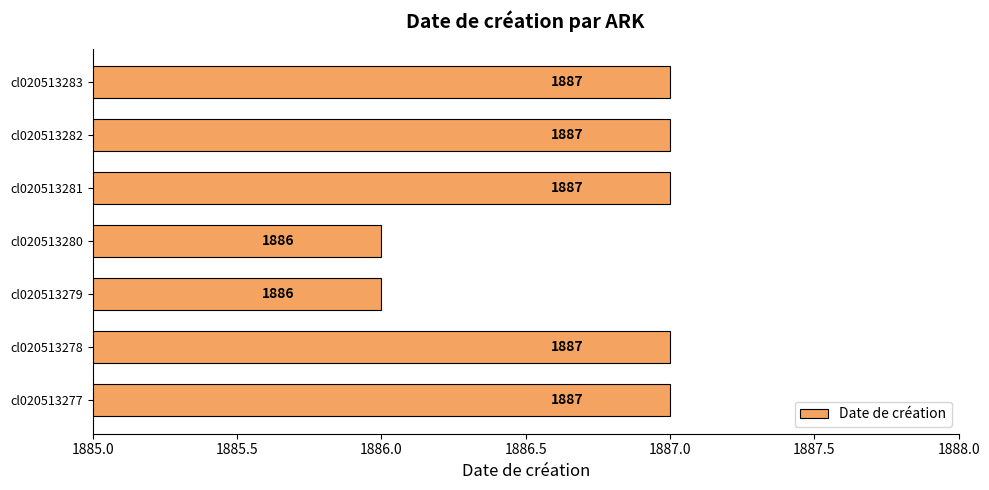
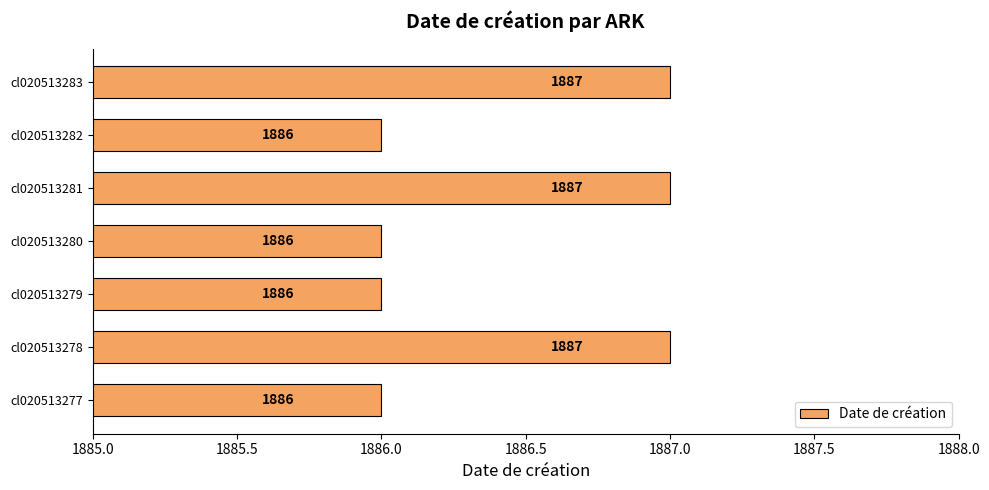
  {
    "cl020513283": 1887,
-   "cl020513282": 1887,
+   "cl020513282": 1886,
    "cl020513281": 1887,
    "cl020513280": 1886,
    "cl020513279": 1886,
    "cl020513278": 1887,
-   "cl020513277": 1887
+   "cl020513277": 1886
  }
